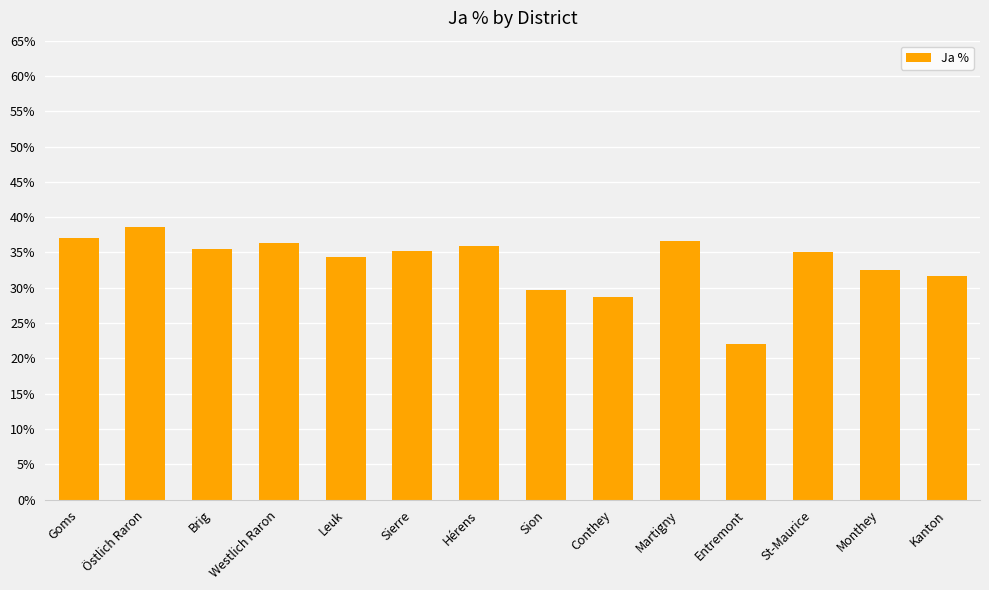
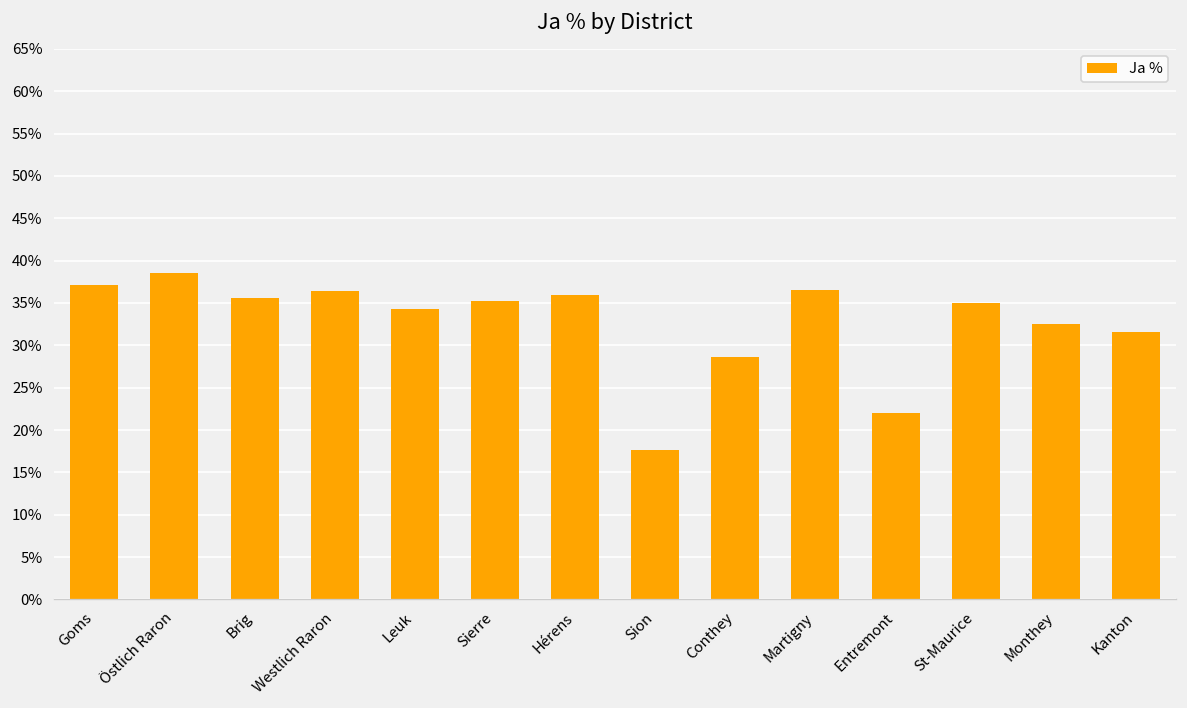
  {
    "Goms": "37%",
    "Östlich Raron": "39%",
    "Brig": "36%",
    "Westlich Raron": "36%",
    "Leuk": "34%",
    "Sierre": "35%",
    "Hérens": "36%",
-   "Sion": "30%",
+   "Sion": "18%",
    "Conthey": "29%",
    "Martigny": "37%",
    "Entremont": "22%",
    "St-Maurice": "35%",
    "Monthey": "32%",
    "Kanton": "32%"
  }
